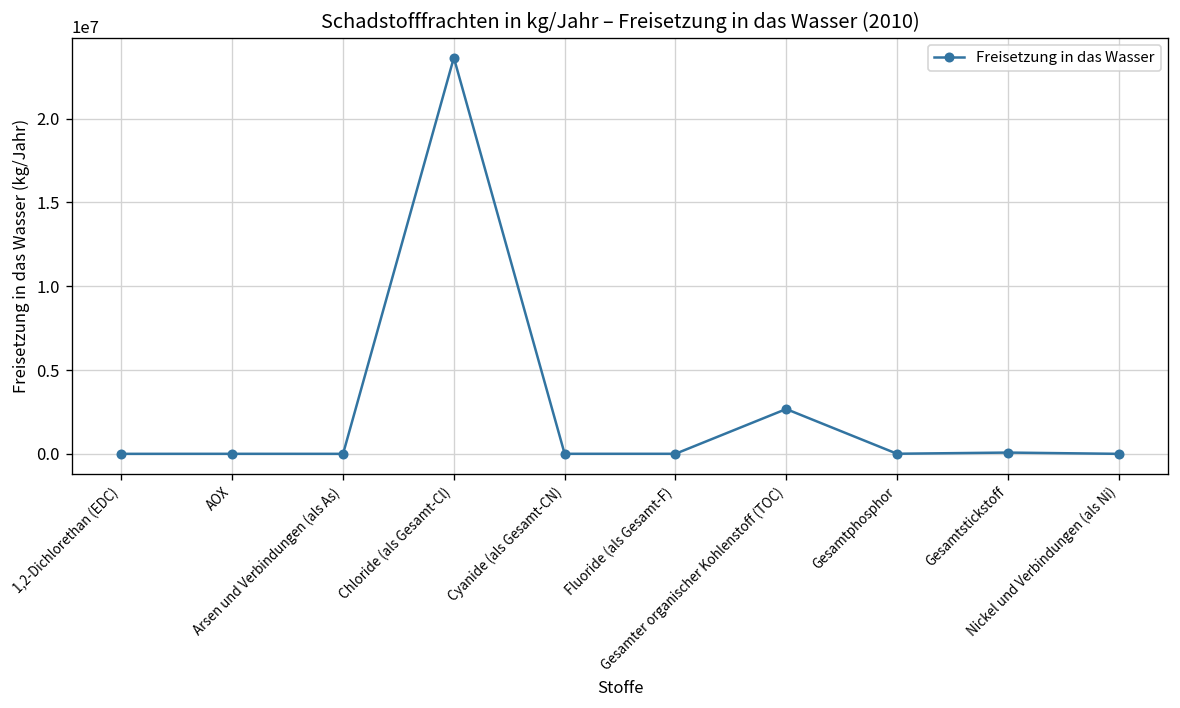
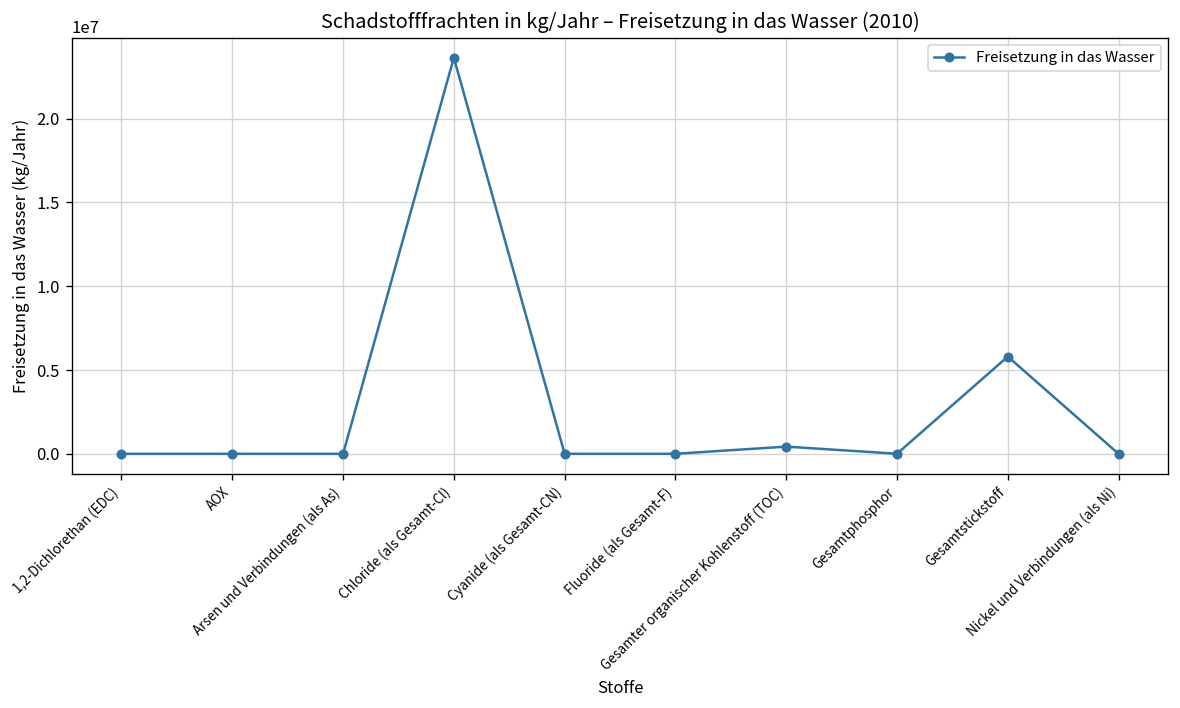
  {
    "1,2-Dichlorethan (EDC)": 0,
    "AOX": 0,
    "Arsen und Verbindungen (als As)": 0,
    "Chloride (als Gesamt-Cl)": 23600000,
    "Cyanide (als Gesamt-CN)": 0,
    "Fluoride (als Gesamt-F)": 0,
-   "Gesamter organischer Kohlenstoff (TOC)": 2700000,
+   "Gesamter organischer Kohlenstoff (TOC)": 400000,
    "Gesamtphosphor": 0,
-   "Gesamtstickstoff": 100000,
+   "Gesamtstickstoff": 5800000,
    "Nickel und Verbindungen (als Ni)": 0
  }
